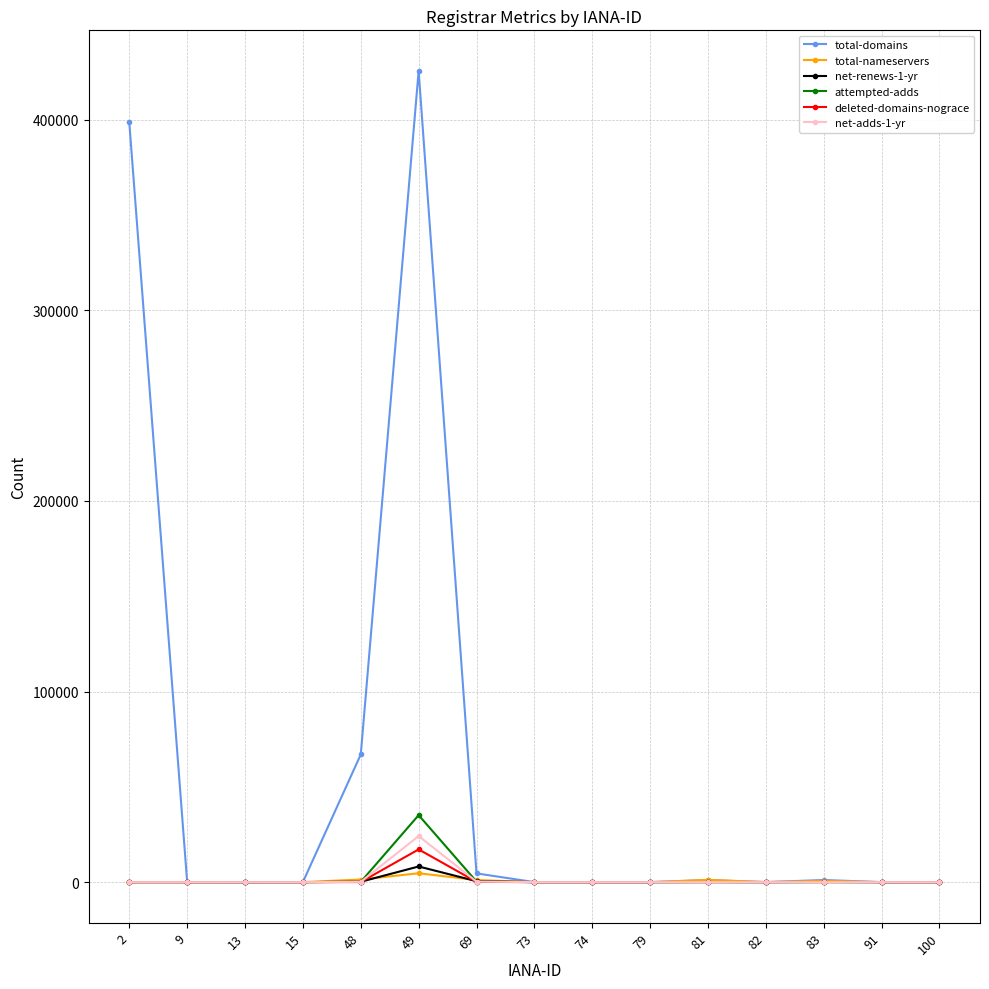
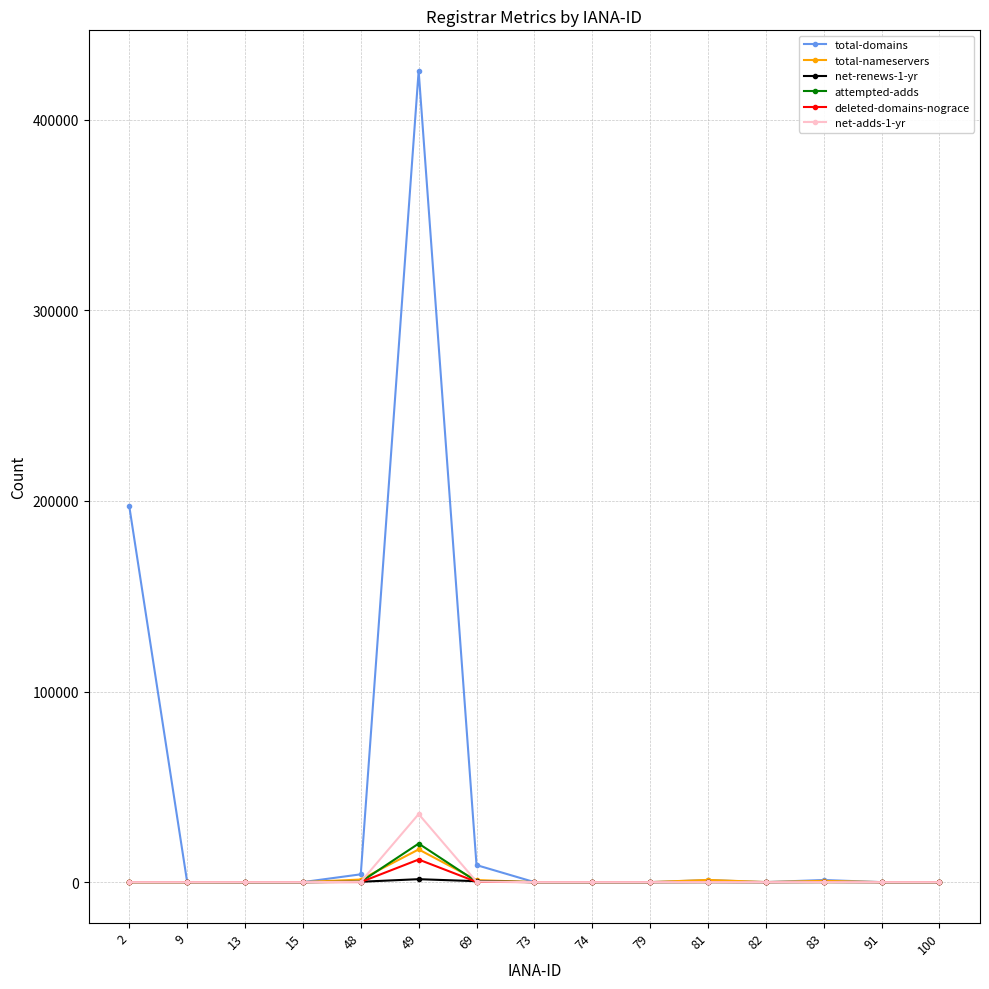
  {
    "total-domains": {
-     "2": 399000,
-     "48": 67000,
+     "2": 197000,
+     "48": 4000,
      "49": 426000,
-     "69": 5000
+     "69": 9000
    },
    "total-nameservers": {
-     "49": 5000
+     "49": 17000
    },
    "net-renews-1-yr": {
-     "49": 8000
+     "49": 2000
    },
    "attempted-adds": {
-     "49": 35000
+     "49": 20000
    },
    "deleted-domains-nograce": {
-     "49": 17000
+     "49": 12000
    },
    "net-adds-1-yr": {
-     "49": 24000
+     "49": 36000
    }
  }
